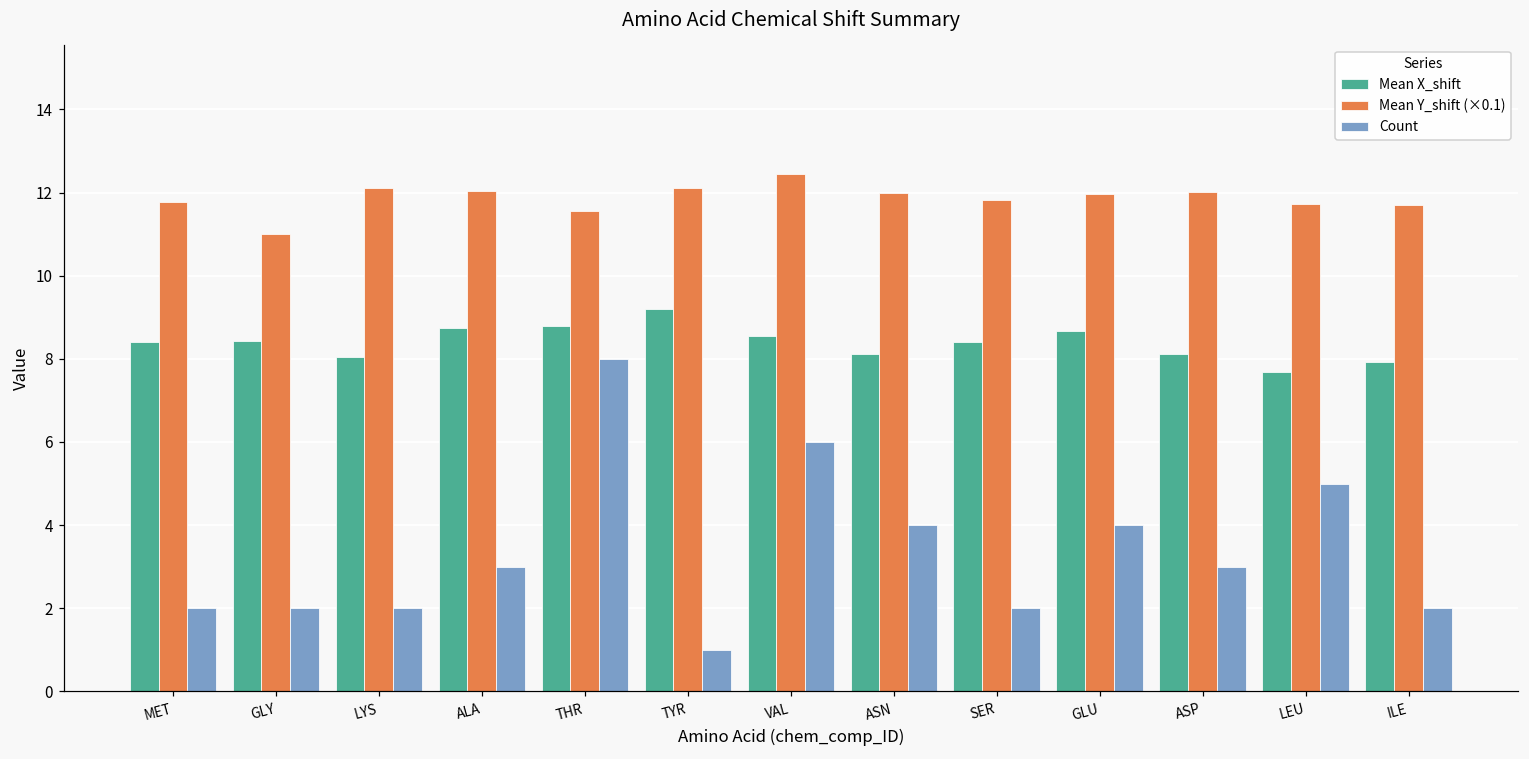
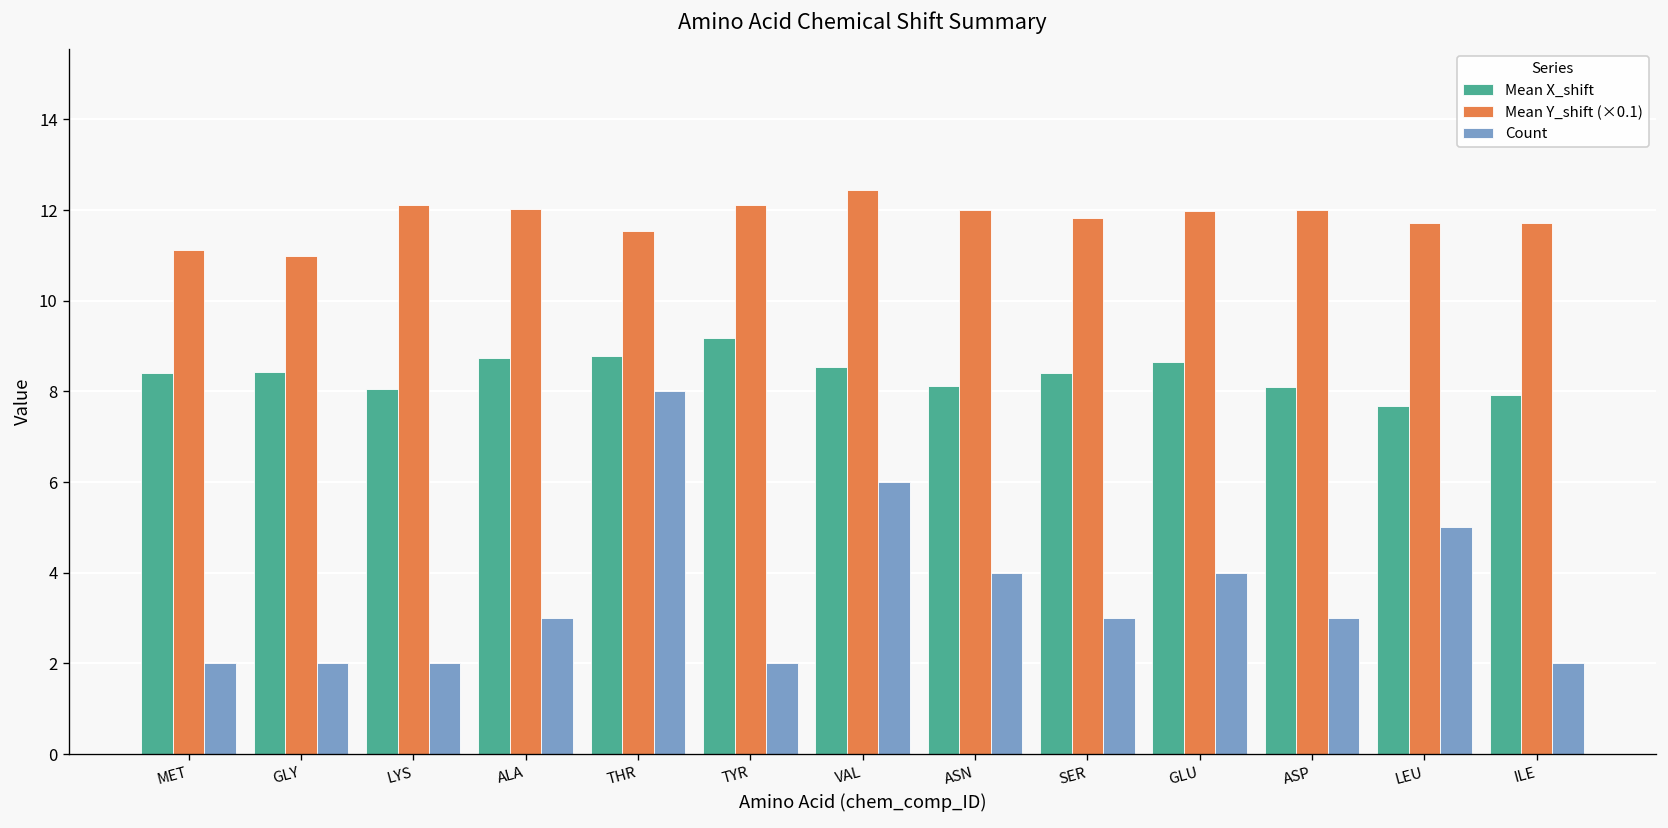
  {
    "Mean X_shift": {
      "MET": 8.4,
      "GLY": 8.4,
      "LYS": 8.0,
      "ALA": 8.7,
      "THR": 8.8,
      "TYR": 9.2,
      "VAL": 8.5,
      "ASN": 8.1,
      "SER": 8.4,
      "GLU": 8.7,
      "ASP": 8.1,
      "LEU": 7.7,
      "ILE": 7.9
    },
    "Mean Y_shift (×0.1)": {
-     "MET": 11.8,
+     "MET": 11.1,
      "GLY": 11.0,
      "LYS": 12.1,
      "ALA": 12.0,
      "THR": 11.6,
      "TYR": 12.1,
      "VAL": 12.4,
      "ASN": 12.0,
      "SER": 11.8,
      "GLU": 12.0,
      "ASP": 12.0,
      "LEU": 11.7,
      "ILE": 11.7
    },
    "Count": {
      "MET": 2,
      "GLY": 2,
      "LYS": 2,
      "ALA": 3,
      "THR": 8,
-     "TYR": 1,
+     "TYR": 2,
      "VAL": 6,
      "ASN": 4,
-     "SER": 2,
+     "SER": 3,
      "GLU": 4,
      "ASP": 3,
      "LEU": 5,
      "ILE": 2
    }
  }
